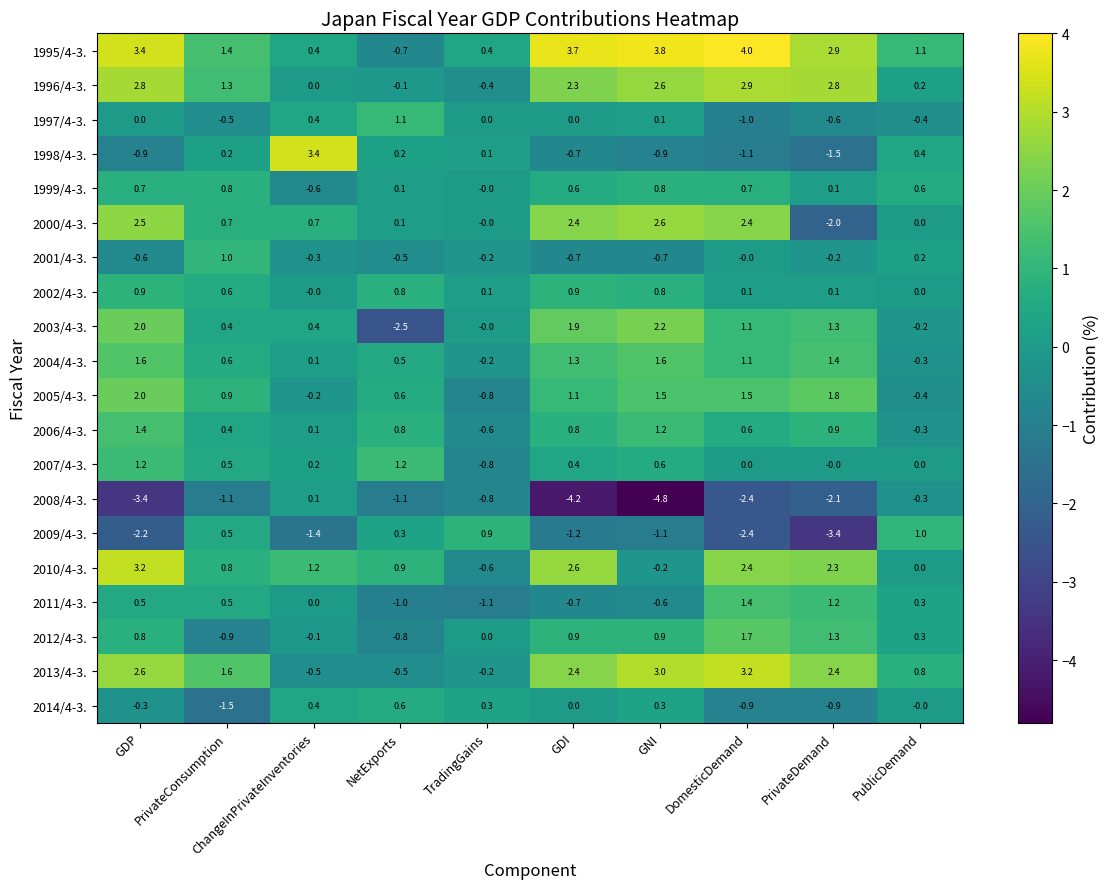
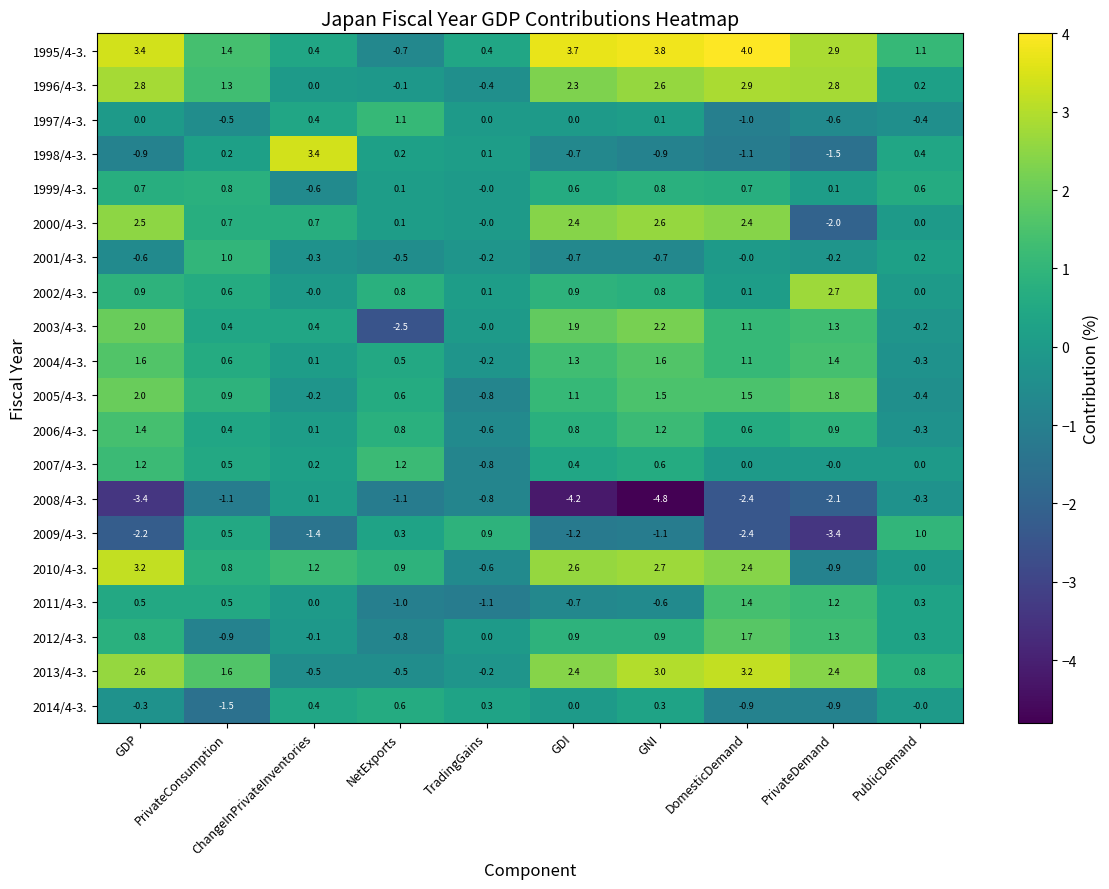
  {
    "1995/4-3.": {
      "GDP": 3.4,
      "PrivateConsumption": 1.4,
      "ChangeInPrivateInventories": 0.4,
      "NetExports": -0.7,
      "TradingGains": 0.4,
      "GDI": 3.7,
      "GNI": 3.8,
      "DomesticDemand": 4.0,
      "PrivateDemand": 2.9,
      "PublicDemand": 1.1
    },
    "1996/4-3.": {
      "GDP": 2.8,
      "PrivateConsumption": 1.3,
      "ChangeInPrivateInventories": 0.0,
      "NetExports": -0.1,
      "TradingGains": -0.4,
      "GDI": 2.3,
      "GNI": 2.6,
      "DomesticDemand": 2.9,
      "PrivateDemand": 2.8,
      "PublicDemand": 0.2
    },
    "1997/4-3.": {
      "GDP": 0.0,
      "PrivateConsumption": -0.5,
      "ChangeInPrivateInventories": 0.4,
      "NetExports": 1.1,
      "TradingGains": 0.0,
      "GDI": 0.0,
      "GNI": 0.1,
      "DomesticDemand": -1.0,
      "PrivateDemand": -0.6,
      "PublicDemand": -0.4
    },
    "1998/4-3.": {
      "GDP": -0.9,
      "PrivateConsumption": 0.2,
      "ChangeInPrivateInventories": 3.4,
      "NetExports": 0.2,
      "TradingGains": 0.1,
      "GDI": -0.7,
      "GNI": -0.9,
      "DomesticDemand": -1.1,
      "PrivateDemand": -1.5,
      "PublicDemand": 0.4
    },
    "1999/4-3.": {
      "GDP": 0.7,
      "PrivateConsumption": 0.8,
      "ChangeInPrivateInventories": -0.6,
      "NetExports": 0.1,
      "TradingGains": -0.0,
      "GDI": 0.6,
      "GNI": 0.8,
      "DomesticDemand": 0.7,
      "PrivateDemand": 0.1,
      "PublicDemand": 0.6
    },
    "2000/4-3.": {
      "GDP": 2.5,
      "PrivateConsumption": 0.7,
      "ChangeInPrivateInventories": 0.7,
      "NetExports": 0.1,
      "TradingGains": -0.0,
      "GDI": 2.4,
      "GNI": 2.6,
      "DomesticDemand": 2.4,
      "PrivateDemand": -2.0,
      "PublicDemand": 0.0
    },
    "2001/4-3.": {
      "GDP": -0.6,
      "PrivateConsumption": 1.0,
      "ChangeInPrivateInventories": -0.3,
      "NetExports": -0.5,
      "TradingGains": -0.2,
      "GDI": -0.7,
      "GNI": -0.7,
      "DomesticDemand": -0.0,
      "PrivateDemand": -0.2,
      "PublicDemand": 0.2
    },
    "2002/4-3.": {
      "GDP": 0.9,
      "PrivateConsumption": 0.6,
      "ChangeInPrivateInventories": -0.0,
      "NetExports": 0.8,
      "TradingGains": 0.1,
      "GDI": 0.9,
      "GNI": 0.8,
      "DomesticDemand": 0.1,
-     "PrivateDemand": 0.1,
+     "PrivateDemand": 2.7,
      "PublicDemand": 0.0
    },
    "2003/4-3.": {
      "GDP": 2.0,
      "PrivateConsumption": 0.4,
      "ChangeInPrivateInventories": 0.4,
      "NetExports": -2.5,
      "TradingGains": -0.0,
      "GDI": 1.9,
      "GNI": 2.2,
      "DomesticDemand": 1.1,
      "PrivateDemand": 1.3,
      "PublicDemand": -0.2
    },
    "2004/4-3.": {
      "GDP": 1.6,
      "PrivateConsumption": 0.6,
      "ChangeInPrivateInventories": 0.1,
      "NetExports": 0.5,
      "TradingGains": -0.2,
      "GDI": 1.3,
      "GNI": 1.6,
      "DomesticDemand": 1.1,
      "PrivateDemand": 1.4,
      "PublicDemand": -0.3
    },
    "2005/4-3.": {
      "GDP": 2.0,
      "PrivateConsumption": 0.9,
      "ChangeInPrivateInventories": -0.2,
      "NetExports": 0.6,
      "TradingGains": -0.8,
      "GDI": 1.1,
      "GNI": 1.5,
      "DomesticDemand": 1.5,
      "PrivateDemand": 1.8,
      "PublicDemand": -0.4
    },
    "2006/4-3.": {
      "GDP": 1.4,
      "PrivateConsumption": 0.4,
      "ChangeInPrivateInventories": 0.1,
      "NetExports": 0.8,
      "TradingGains": -0.6,
      "GDI": 0.8,
      "GNI": 1.2,
      "DomesticDemand": 0.6,
      "PrivateDemand": 0.9,
      "PublicDemand": -0.3
    },
    "2007/4-3.": {
      "GDP": 1.2,
      "PrivateConsumption": 0.5,
      "ChangeInPrivateInventories": 0.2,
      "NetExports": 1.2,
      "TradingGains": -0.8,
      "GDI": 0.4,
      "GNI": 0.6,
      "DomesticDemand": 0.0,
      "PrivateDemand": -0.0,
      "PublicDemand": 0.0
    },
    "2008/4-3.": {
      "GDP": -3.4,
      "PrivateConsumption": -1.1,
      "ChangeInPrivateInventories": 0.1,
      "NetExports": -1.1,
      "TradingGains": -0.8,
      "GDI": -4.2,
      "GNI": -4.8,
      "DomesticDemand": -2.4,
      "PrivateDemand": -2.1,
      "PublicDemand": -0.3
    },
    "2009/4-3.": {
      "GDP": -2.2,
      "PrivateConsumption": 0.5,
      "ChangeInPrivateInventories": -1.4,
      "NetExports": 0.3,
      "TradingGains": 0.9,
      "GDI": -1.2,
      "GNI": -1.1,
      "DomesticDemand": -2.4,
      "PrivateDemand": -3.4,
      "PublicDemand": 1.0
    },
    "2010/4-3.": {
      "GDP": 3.2,
      "PrivateConsumption": 0.8,
      "ChangeInPrivateInventories": 1.2,
      "NetExports": 0.9,
      "TradingGains": -0.6,
      "GDI": 2.6,
-     "GNI": -0.2,
+     "GNI": 2.7,
      "DomesticDemand": 2.4,
-     "PrivateDemand": 2.3,
+     "PrivateDemand": -0.9,
      "PublicDemand": 0.0
    },
    "2011/4-3.": {
      "GDP": 0.5,
      "PrivateConsumption": 0.5,
      "ChangeInPrivateInventories": 0.0,
      "NetExports": -1.0,
      "TradingGains": -1.1,
      "GDI": -0.7,
      "GNI": -0.6,
      "DomesticDemand": 1.4,
      "PrivateDemand": 1.2,
      "PublicDemand": 0.3
    },
    "2012/4-3.": {
      "GDP": 0.8,
      "PrivateConsumption": -0.9,
      "ChangeInPrivateInventories": -0.1,
      "NetExports": -0.8,
      "TradingGains": 0.0,
      "GDI": 0.9,
      "GNI": 0.9,
      "DomesticDemand": 1.7,
      "PrivateDemand": 1.3,
      "PublicDemand": 0.3
    },
    "2013/4-3.": {
      "GDP": 2.6,
      "PrivateConsumption": 1.6,
      "ChangeInPrivateInventories": -0.5,
      "NetExports": -0.5,
      "TradingGains": -0.2,
      "GDI": 2.4,
      "GNI": 3.0,
      "DomesticDemand": 3.2,
      "PrivateDemand": 2.4,
      "PublicDemand": 0.8
    },
    "2014/4-3.": {
      "GDP": -0.3,
      "PrivateConsumption": -1.5,
      "ChangeInPrivateInventories": 0.4,
      "NetExports": 0.6,
      "TradingGains": 0.3,
      "GDI": 0.0,
      "GNI": 0.3,
      "DomesticDemand": -0.9,
      "PrivateDemand": -0.9,
      "PublicDemand": -0.0
    }
  }
